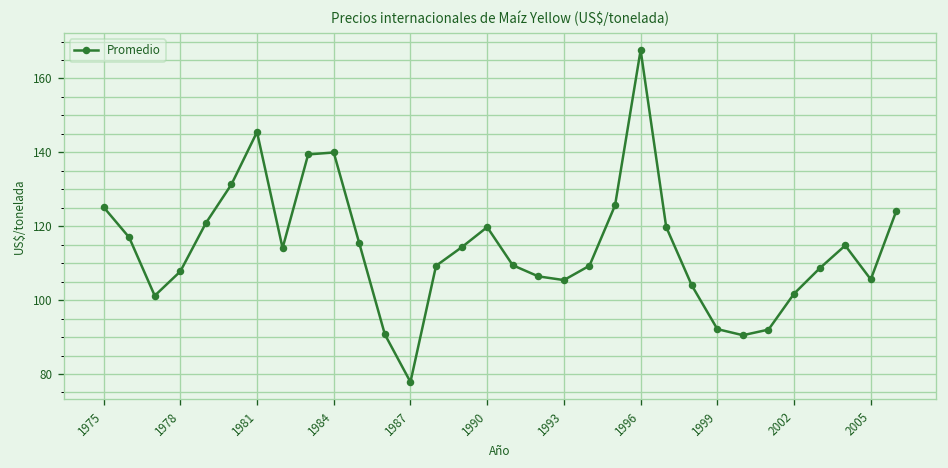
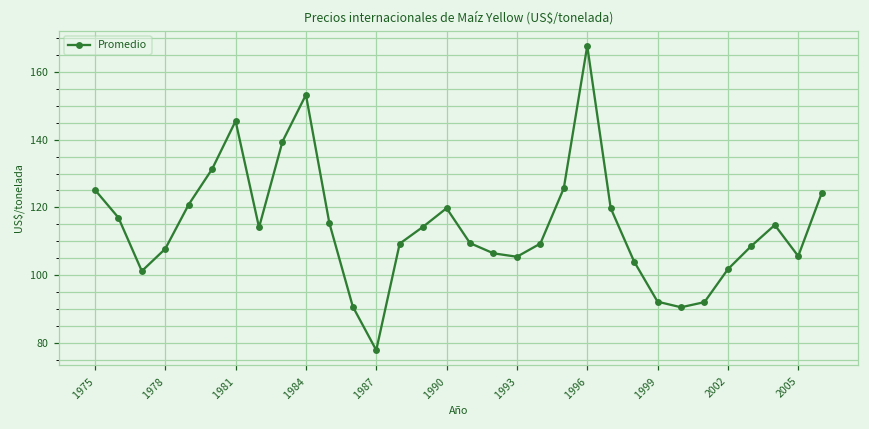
  {
    "1975": 125,
    "1978": 108,
    "1981": 146,
-   "1984": 140,
+   "1984": 153,
    "1987": 78,
    "1990": 120,
    "1993": 105,
    "1996": 168,
    "1999": 92,
    "2002": 102,
    "2005": 106
  }
